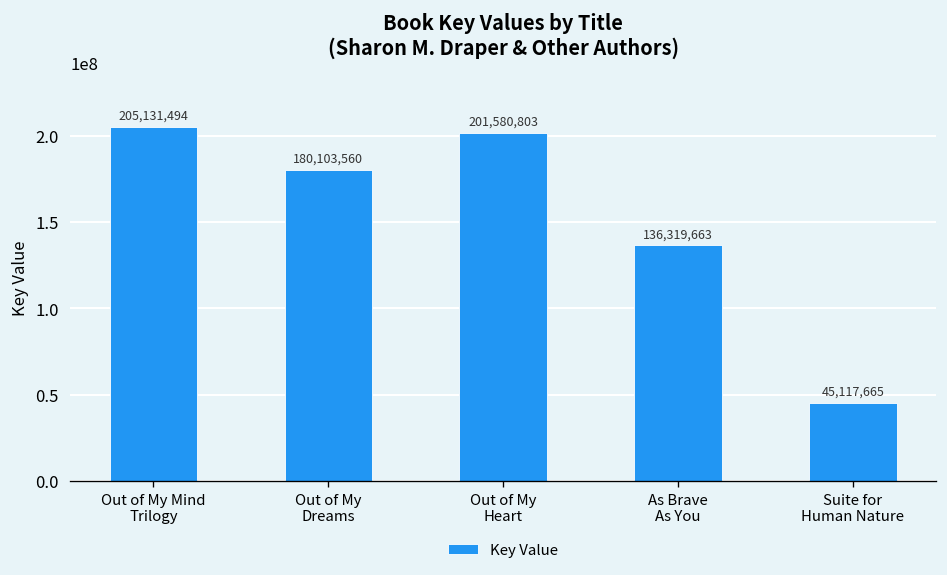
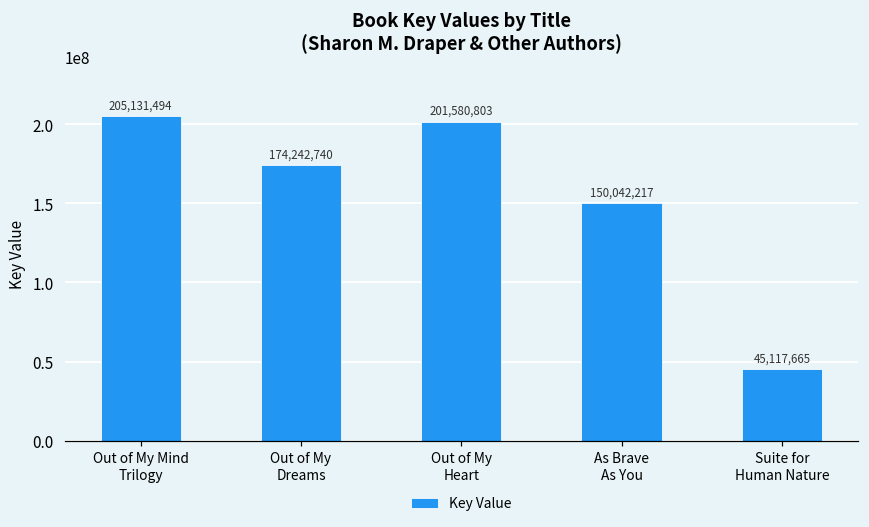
  {
    "Out of My Mind Trilogy": "205,131,494",
-   "Out of My Dreams": "180,103,560",
+   "Out of My Dreams": "174,242,740",
    "Out of My Heart": "201,580,803",
-   "As Brave As You": "136,319,663",
+   "As Brave As You": "150,042,217",
    "Suite for Human Nature": "45,117,665"
  }
